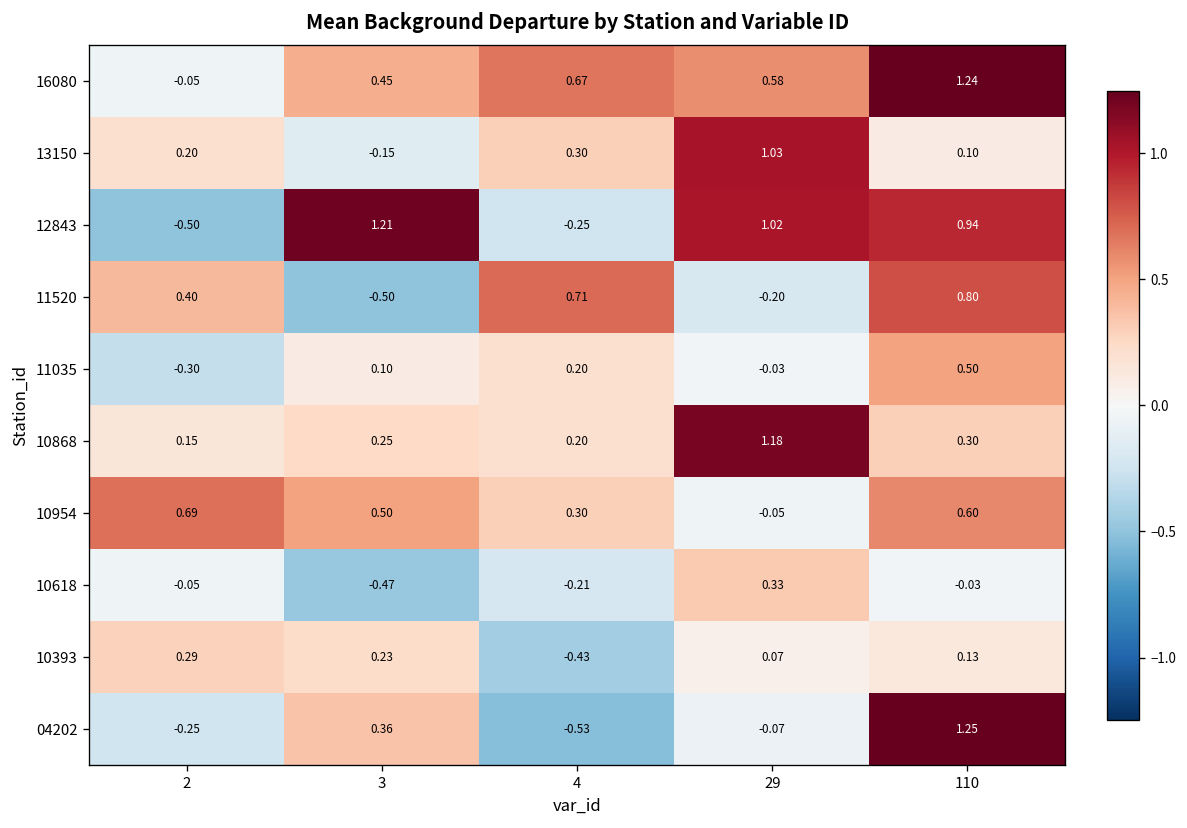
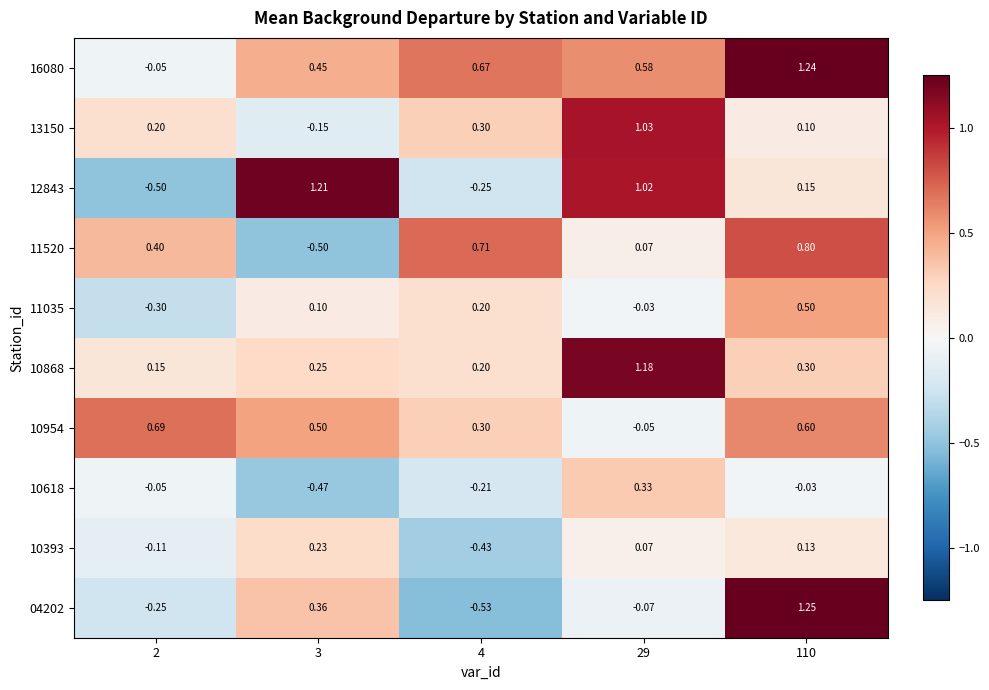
  {
    "16080": {
      "2": -0.05,
      "3": 0.45,
      "4": 0.67,
      "29": 0.58,
      "110": 1.24
    },
    "13150": {
      "2": 0.20,
      "3": -0.15,
      "4": 0.30,
      "29": 1.03,
      "110": 0.10
    },
    "12843": {
      "2": -0.50,
      "3": 1.21,
      "4": -0.25,
      "29": 1.02,
-     "110": 0.94
+     "110": 0.15
    },
    "11520": {
      "2": 0.40,
      "3": -0.50,
      "4": 0.71,
-     "29": -0.20,
+     "29": 0.07,
      "110": 0.80
    },
    "11035": {
      "2": -0.30,
      "3": 0.10,
      "4": 0.20,
      "29": -0.03,
      "110": 0.50
    },
    "10868": {
      "2": 0.15,
      "3": 0.25,
      "4": 0.20,
      "29": 1.18,
      "110": 0.30
    },
    "10954": {
      "2": 0.69,
      "3": 0.50,
      "4": 0.30,
      "29": -0.05,
      "110": 0.60
    },
    "10618": {
      "2": -0.05,
      "3": -0.47,
      "4": -0.21,
      "29": 0.33,
      "110": -0.03
    },
    "10393": {
-     "2": 0.29,
+     "2": -0.11,
      "3": 0.23,
      "4": -0.43,
      "29": 0.07,
      "110": 0.13
    },
    "04202": {
      "2": -0.25,
      "3": 0.36,
      "4": -0.53,
      "29": -0.07,
      "110": 1.25
    }
  }
